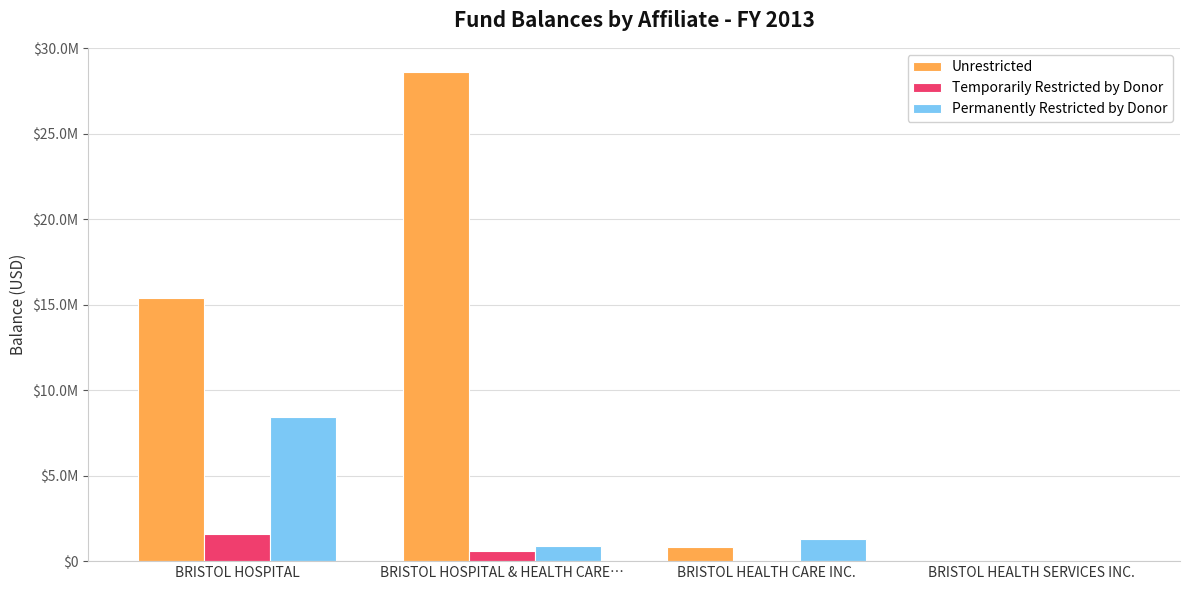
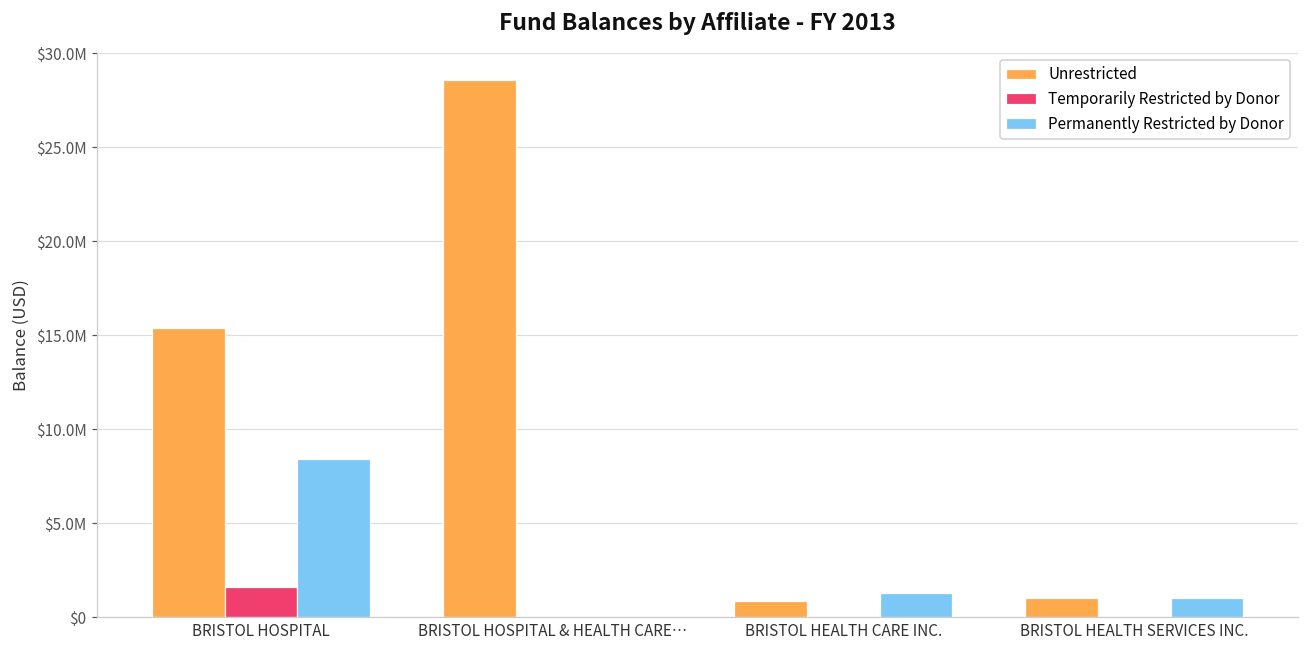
  {
    "Unrestricted": {
      "BRISTOL HOSPITAL": "$15400000",
      "BRISTOL HOSPITAL & HEALTH CARE…": "$28600000",
      "BRISTOL HEALTH CARE INC.": "$800000",
-     "BRISTOL HEALTH SERVICES INC.": "$0"
+     "BRISTOL HEALTH SERVICES INC.": "$1000000"
    },
    "Temporarily Restricted by Donor": {
      "BRISTOL HOSPITAL": "$1600000",
-     "BRISTOL HOSPITAL & HEALTH CARE…": "$600000",
+     "BRISTOL HOSPITAL & HEALTH CARE…": "$0",
      "BRISTOL HEALTH SERVICES INC.": "$0"
    },
    "Permanently Restricted by Donor": {
      "BRISTOL HOSPITAL": "$8400000",
-     "BRISTOL HOSPITAL & HEALTH CARE…": "$900000",
+     "BRISTOL HOSPITAL & HEALTH CARE…": "$0",
      "BRISTOL HEALTH CARE INC.": "$1300000",
-     "BRISTOL HEALTH SERVICES INC.": "$0"
+     "BRISTOL HEALTH SERVICES INC.": "$1000000"
    }
  }
